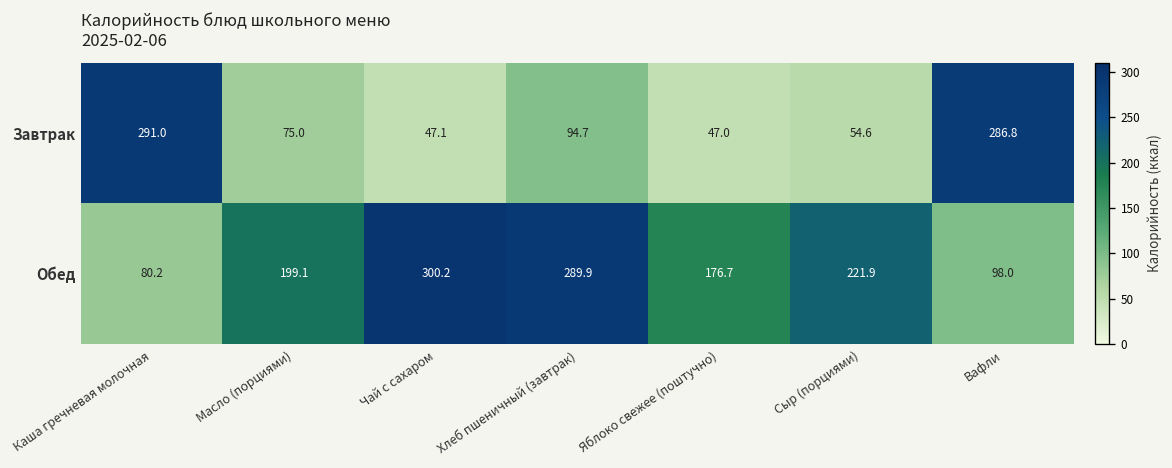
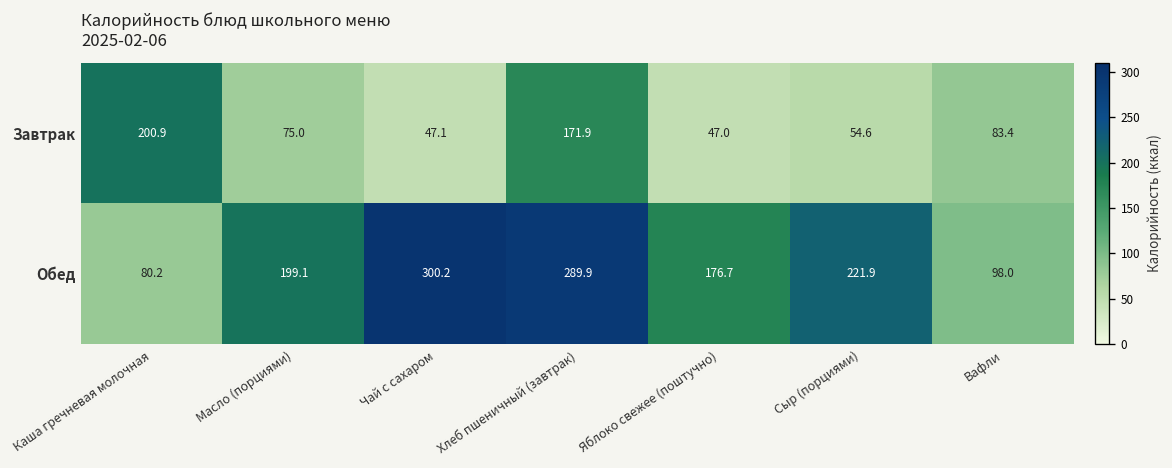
  {
    "Завтрак": {
-     "Каша гречневая молочная": 291.0,
+     "Каша гречневая молочная": 200.9,
      "Масло (порциями)": 75.0,
      "Чай с сахаром": 47.1,
-     "Хлеб пшеничный (завтрак)": 94.7,
+     "Хлеб пшеничный (завтрак)": 171.9,
      "Яблоко свежее (поштучно)": 47.0,
      "Сыр (порциями)": 54.6,
-     "Вафли": 286.8
+     "Вафли": 83.4
    },
    "Обед": {
      "Каша гречневая молочная": 80.2,
      "Масло (порциями)": 199.1,
      "Чай с сахаром": 300.2,
      "Хлеб пшеничный (завтрак)": 289.9,
      "Яблоко свежее (поштучно)": 176.7,
      "Сыр (порциями)": 221.9,
      "Вафли": 98.0
    }
  }
